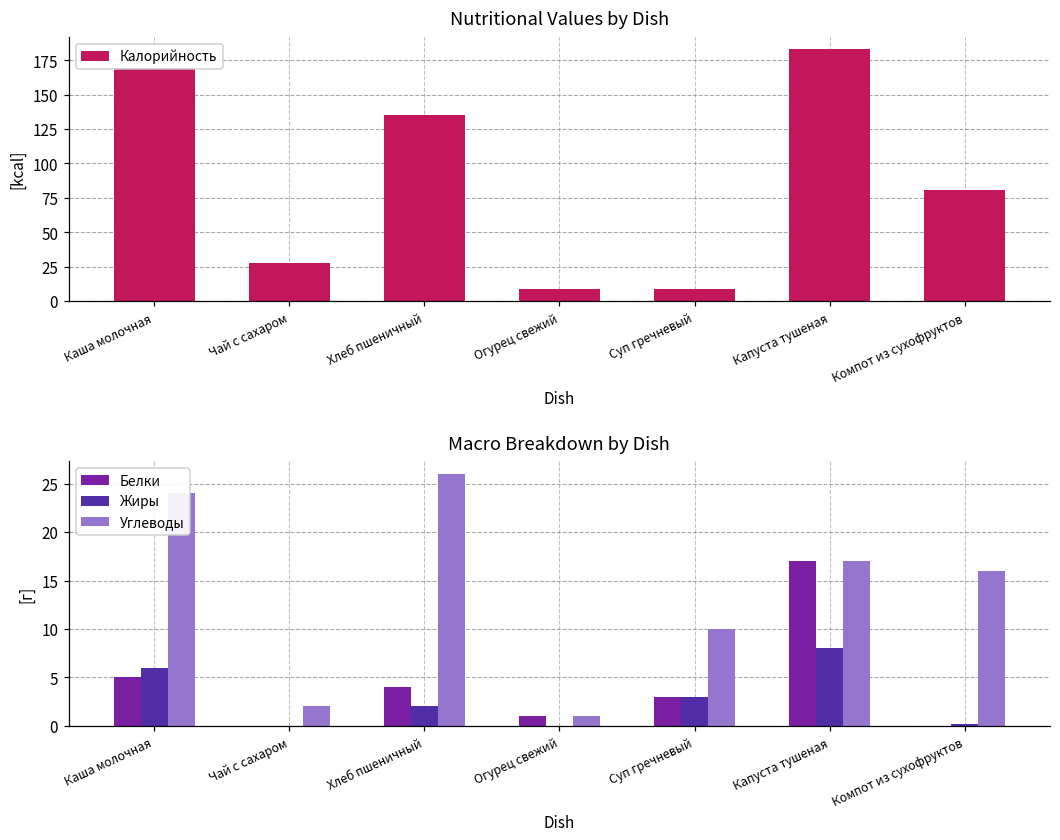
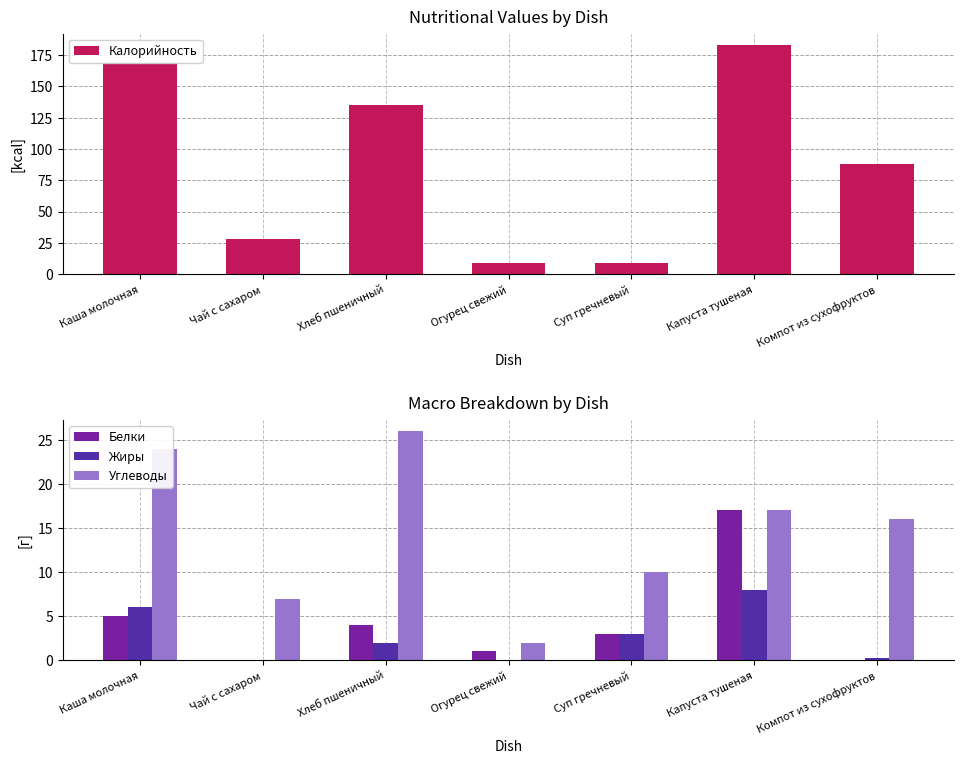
  {
    "Nutritional Values by Dish": {
      "Чай с сахаром": 28,
      "Хлеб пшеничный": 135,
      "Огурец свежий": 9,
      "Суп гречневый": 9,
      "Капуста тушеная": 183,
-     "Компот из сухофруктов": 81
+     "Компот из сухофруктов": 88
    },
    "Macro Breakdown by Dish": {
      "Углеводы": {
-       "Чай с сахаром": 2,
+       "Чай с сахаром": 7,
        "Хлеб пшеничный": 26,
-       "Огурец свежий": 1,
+       "Огурец свежий": 2,
        "Суп гречневый": 10,
        "Капуста тушеная": 17,
        "Компот из сухофруктов": 16
      }
    }
  }
